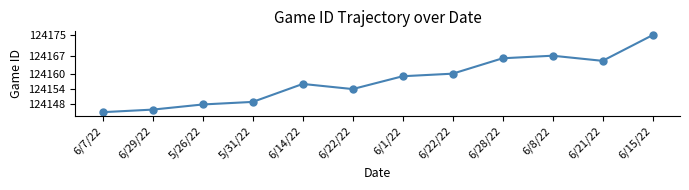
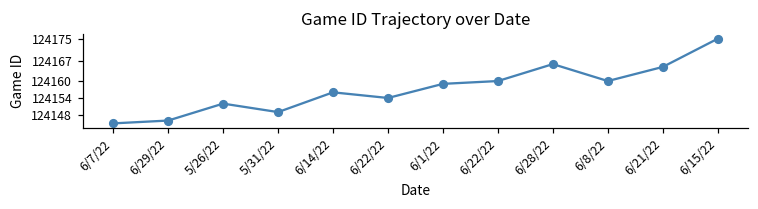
  {
    "6/7/22": 124145,
    "6/29/22": 124146,
-   "5/26/22": 124148,
+   "5/26/22": 124152,
    "5/31/22": 124149,
    "6/14/22": 124156,
    "6/1/22": 124159,
    "6/28/22": 124166,
-   "6/8/22": 124167,
+   "6/8/22": 124160,
    "6/21/22": 124165,
    "6/15/22": 124175
  }
